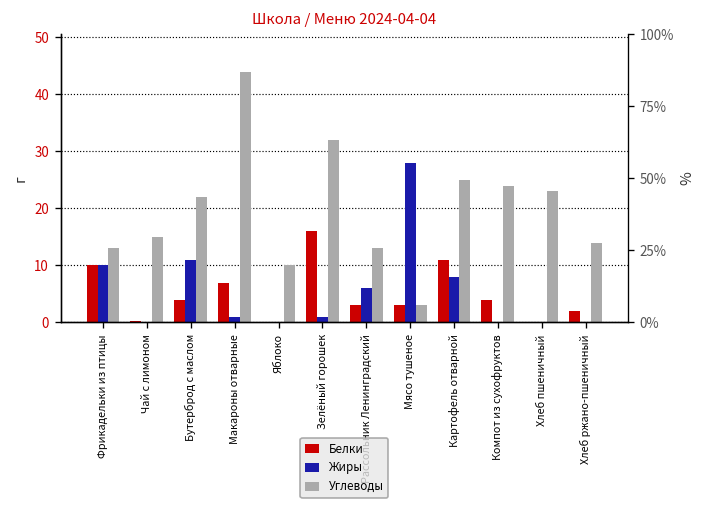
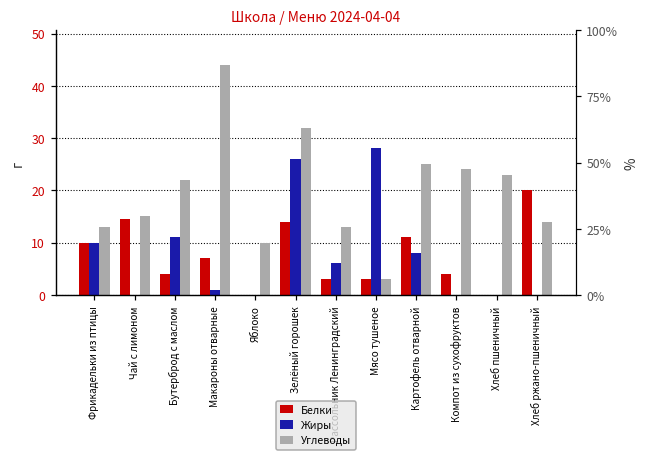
  {
    "Белки": {
      "Фрикадельки из птицы": 10,
-     "Чай с лимоном": 0,
+     "Чай с лимоном": 14,
      "Бутерброд с маслом": 4,
      "Макароны отварные": 7,
      "Яблоко": 0,
-     "Зелёный горошек": 16,
+     "Зелёный горошек": 14,
      "Рассольник Ленинградский": 3,
      "Мясо тушеное": 3,
      "Картофель отварной": 11,
      "Компот из сухофруктов": 4,
      "Хлеб пшеничный": 0,
-     "Хлеб ржано-пшеничный": 2
+     "Хлеб ржано-пшеничный": 20
    },
    "Жиры": {
      "Фрикадельки из птицы": 10,
      "Чай с лимоном": 0,
      "Бутерброд с маслом": 11,
      "Макароны отварные": 1,
      "Яблоко": 0,
-     "Зелёный горошек": 1,
+     "Зелёный горошек": 26,
      "Рассольник Ленинградский": 6,
      "Мясо тушеное": 28,
      "Картофель отварной": 8,
      "Компот из сухофруктов": 0,
      "Хлеб пшеничный": 0,
      "Хлеб ржано-пшеничный": 0
    },
    "Углеводы": {
      "Фрикадельки из птицы": 13,
      "Чай с лимоном": 15,
      "Бутерброд с маслом": 22,
      "Макароны отварные": 44,
      "Яблоко": 10,
      "Зелёный горошек": 32,
      "Рассольник Ленинградский": 13,
      "Мясо тушеное": 3,
      "Картофель отварной": 25,
      "Компот из сухофруктов": 24,
      "Хлеб пшеничный": 23,
      "Хлеб ржано-пшеничный": 14
    }
  }
